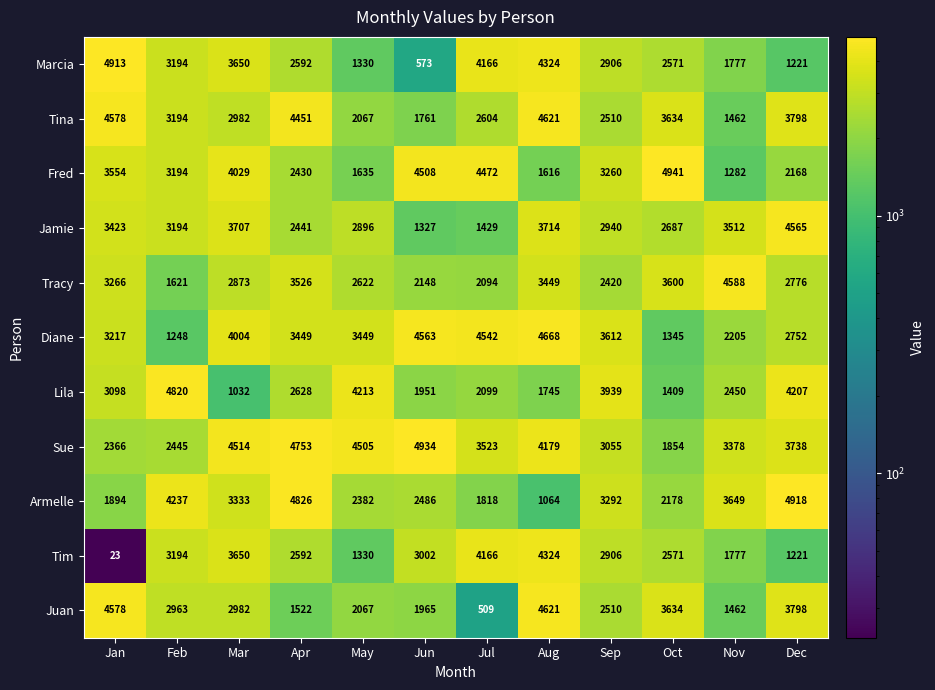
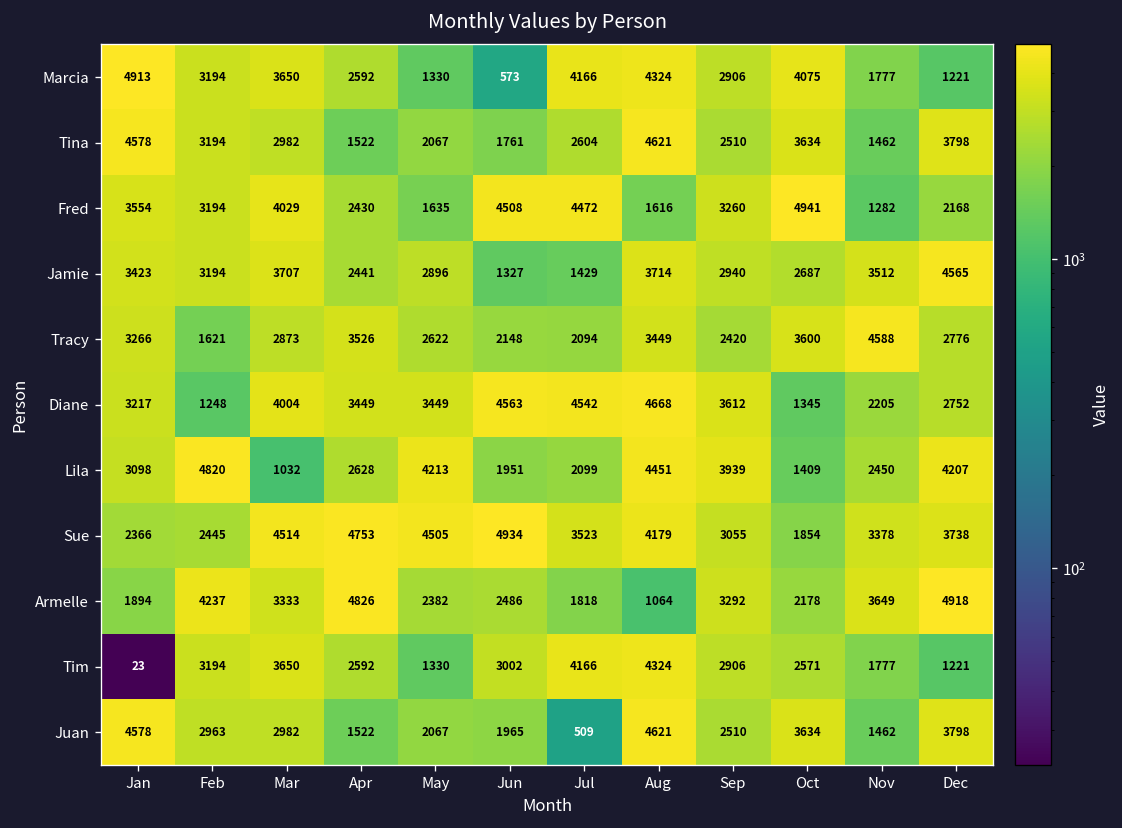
  {
    "Marcia": {
      "Jan": 4913,
      "Feb": 3194,
      "Mar": 3650,
      "Apr": 2592,
      "May": 1330,
      "Jun": 573,
      "Jul": 4166,
      "Aug": 4324,
      "Sep": 2906,
-     "Oct": 2571,
+     "Oct": 4075,
      "Nov": 1777,
      "Dec": 1221
    },
    "Tina": {
      "Jan": 4578,
      "Feb": 3194,
      "Mar": 2982,
-     "Apr": 4451,
+     "Apr": 1522,
      "May": 2067,
      "Jun": 1761,
      "Jul": 2604,
      "Aug": 4621,
      "Sep": 2510,
      "Oct": 3634,
      "Nov": 1462,
      "Dec": 3798
    },
    "Fred": {
      "Jan": 3554,
      "Feb": 3194,
      "Mar": 4029,
      "Apr": 2430,
      "May": 1635,
      "Jun": 4508,
      "Jul": 4472,
      "Aug": 1616,
      "Sep": 3260,
      "Oct": 4941,
      "Nov": 1282,
      "Dec": 2168
    },
    "Jamie": {
      "Jan": 3423,
      "Feb": 3194,
      "Mar": 3707,
      "Apr": 2441,
      "May": 2896,
      "Jun": 1327,
      "Jul": 1429,
      "Aug": 3714,
      "Sep": 2940,
      "Oct": 2687,
      "Nov": 3512,
      "Dec": 4565
    },
    "Tracy": {
      "Jan": 3266,
      "Feb": 1621,
      "Mar": 2873,
      "Apr": 3526,
      "May": 2622,
      "Jun": 2148,
      "Jul": 2094,
      "Aug": 3449,
      "Sep": 2420,
      "Oct": 3600,
      "Nov": 4588,
      "Dec": 2776
    },
    "Diane": {
      "Jan": 3217,
      "Feb": 1248,
      "Mar": 4004,
      "Apr": 3449,
      "May": 3449,
      "Jun": 4563,
      "Jul": 4542,
      "Aug": 4668,
      "Sep": 3612,
      "Oct": 1345,
      "Nov": 2205,
      "Dec": 2752
    },
    "Lila": {
      "Jan": 3098,
      "Feb": 4820,
      "Mar": 1032,
      "Apr": 2628,
      "May": 4213,
      "Jun": 1951,
      "Jul": 2099,
-     "Aug": 1745,
+     "Aug": 4451,
      "Sep": 3939,
      "Oct": 1409,
      "Nov": 2450,
      "Dec": 4207
    },
    "Sue": {
      "Jan": 2366,
      "Feb": 2445,
      "Mar": 4514,
      "Apr": 4753,
      "May": 4505,
      "Jun": 4934,
      "Jul": 3523,
      "Aug": 4179,
      "Sep": 3055,
      "Oct": 1854,
      "Nov": 3378,
      "Dec": 3738
    },
    "Armelle": {
      "Jan": 1894,
      "Feb": 4237,
      "Mar": 3333,
      "Apr": 4826,
      "May": 2382,
      "Jun": 2486,
      "Jul": 1818,
      "Aug": 1064,
      "Sep": 3292,
      "Oct": 2178,
      "Nov": 3649,
      "Dec": 4918
    },
    "Tim": {
      "Jan": 23,
      "Feb": 3194,
      "Mar": 3650,
      "Apr": 2592,
      "May": 1330,
      "Jun": 3002,
      "Jul": 4166,
      "Aug": 4324,
      "Sep": 2906,
      "Oct": 2571,
      "Nov": 1777,
      "Dec": 1221
    },
    "Juan": {
      "Jan": 4578,
      "Feb": 2963,
      "Mar": 2982,
      "Apr": 1522,
      "May": 2067,
      "Jun": 1965,
      "Jul": 509,
      "Aug": 4621,
      "Sep": 2510,
      "Oct": 3634,
      "Nov": 1462,
      "Dec": 3798
    }
  }
